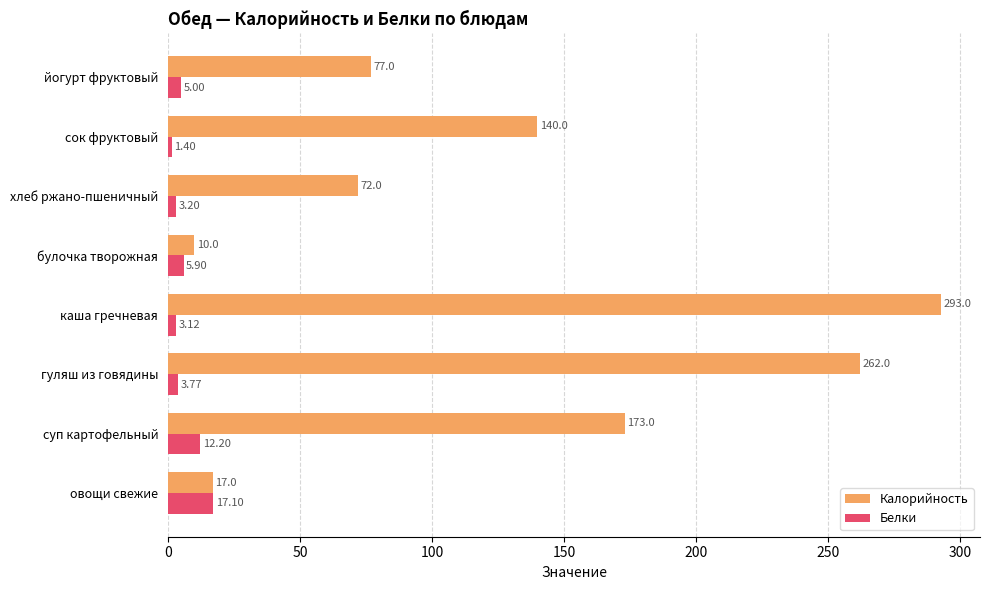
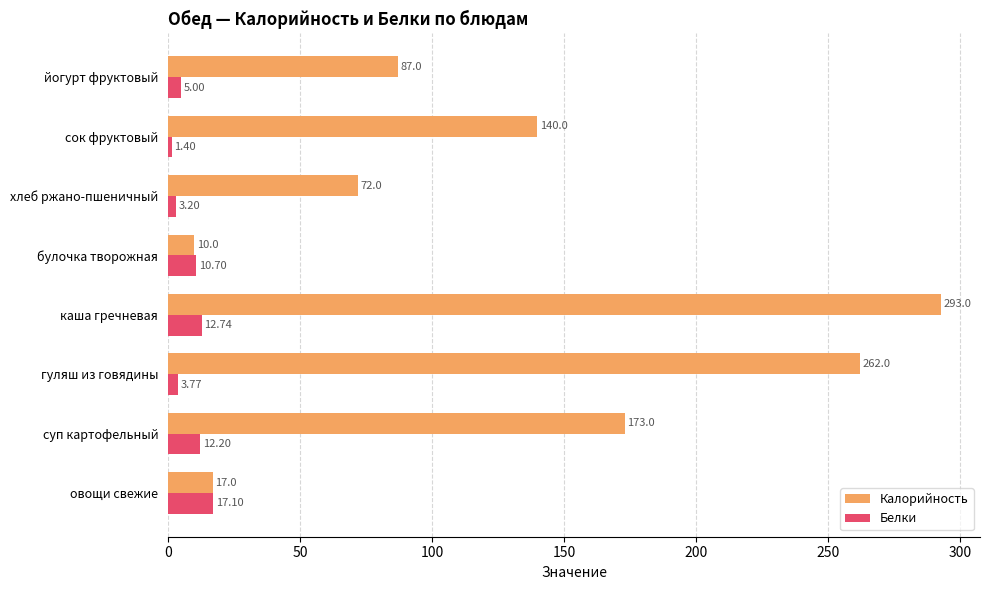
  {
    "Калорийность": {
-     "йогурт фруктовый": 77.0,
+     "йогурт фруктовый": 87.0,
      "сок фруктовый": 140.0,
      "хлеб ржано-пшеничный": 72.0,
      "булочка творожная": 10.0,
      "каша гречневая": 293.0,
      "гуляш из говядины": 262.0,
      "суп картофельный": 173.0,
      "овощи свежие": 17.0
    },
    "Белки": {
      "йогурт фруктовый": 5.00,
      "сок фруктовый": 1.40,
      "хлеб ржано-пшеничный": 3.20,
-     "булочка творожная": 5.90,
-     "каша гречневая": 3.12,
+     "булочка творожная": 10.70,
+     "каша гречневая": 12.74,
      "гуляш из говядины": 3.77,
      "суп картофельный": 12.20,
      "овощи свежие": 17.10
    }
  }
